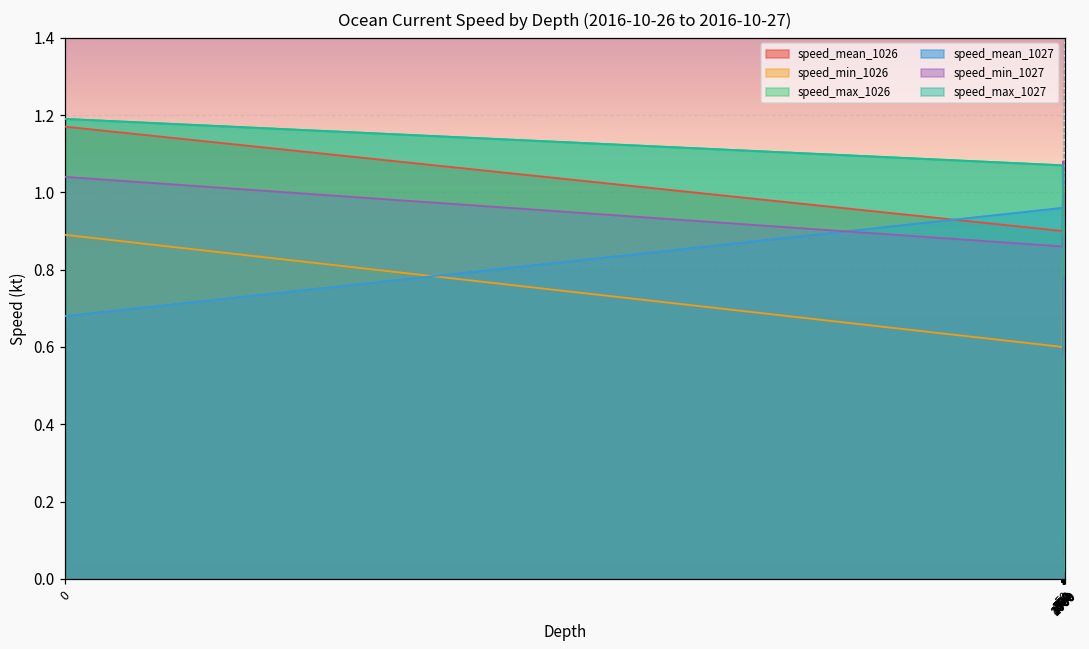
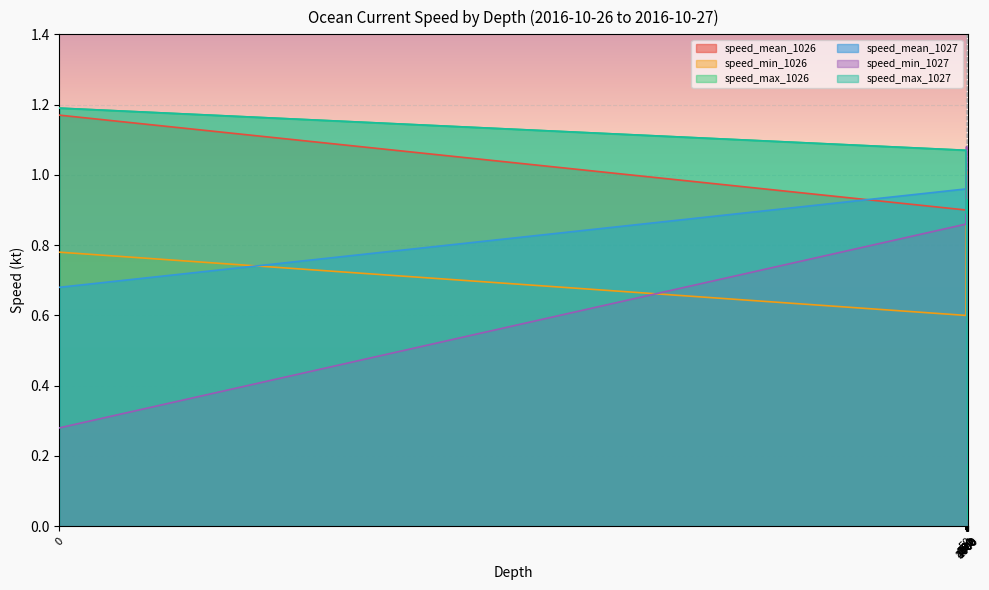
  {
    "speed_mean_1026": {
      "0": 1.17,
      "50": 0.90,
      "200": 0.95,
      "300": 0.91,
      "400": 0.68,
      "750": 0.43,
      "1000": 0.29,
      "2000": 0.16
    },
    "speed_min_1026": {
-     "0": 0.89,
+     "0": 0.78,
      "50": 0.60,
      "300": 1.01,
      "500": 0.65,
      "2000": 0.50,
      "3000": 0.09,
      "4000": 0.10
    },
    "speed_min_1027": {
-     "0": 1.04,
+     "0": 0.28,
      "200": 1.08,
      "400": 0.58,
      "500": 0.78,
      "1000": 0.18,
      "2000": 0.20
    }
  }
